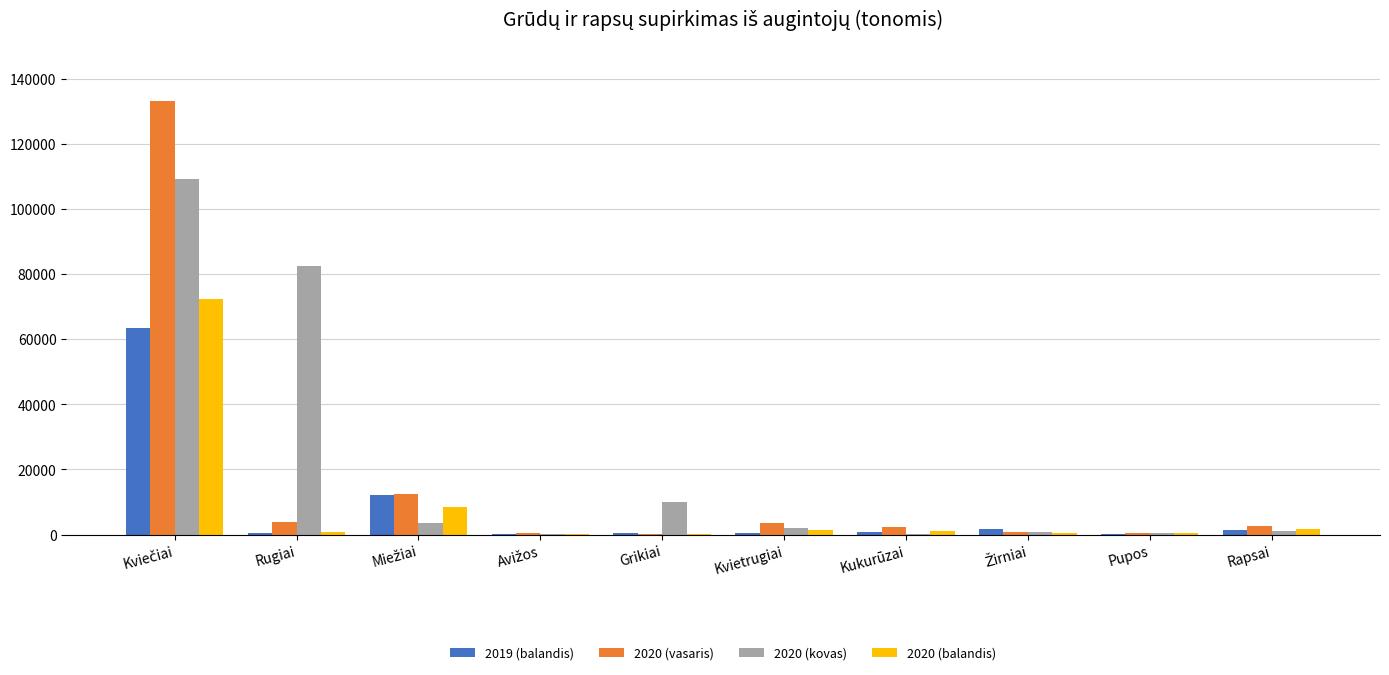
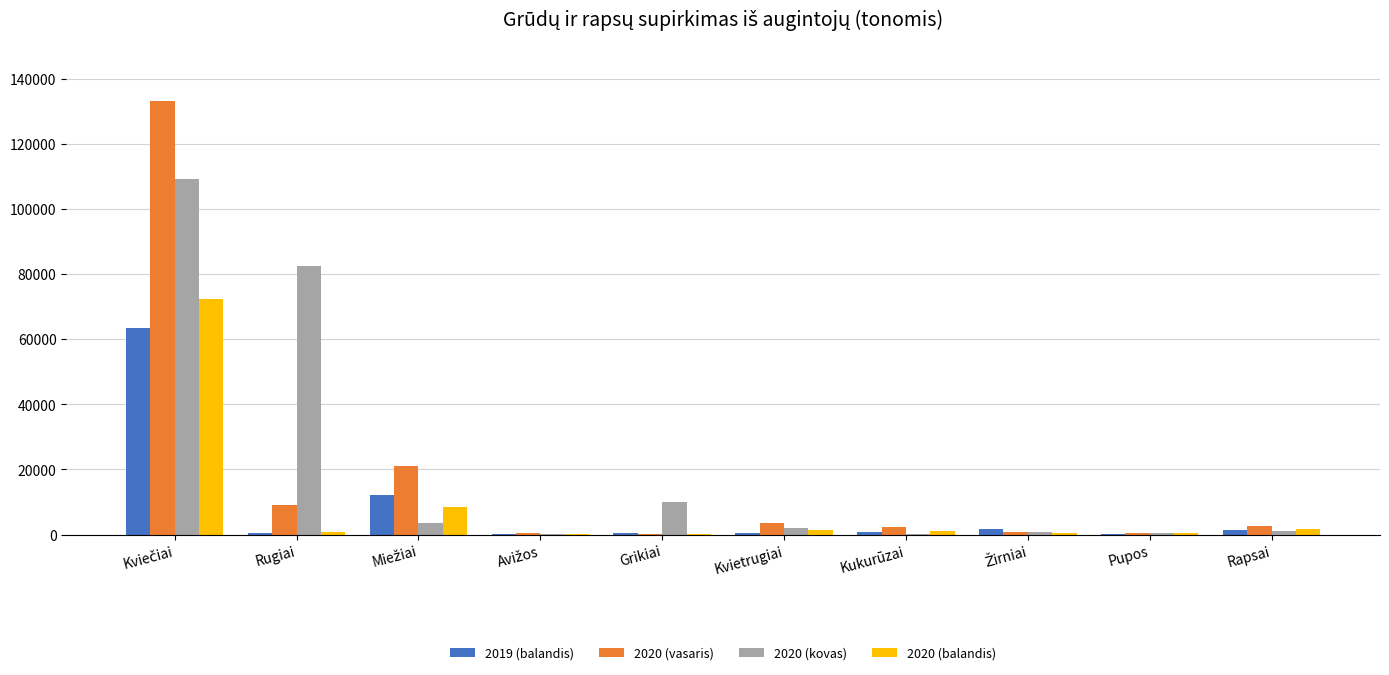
  {
    "2019 (balandis)": {
      "Kviečiai": 64000,
      "Miežiai": 12000,
      "Žirniai": 2000,
      "Rapsai": 1000
    },
    "2020 (vasaris)": {
      "Kviečiai": 133000,
-     "Rugiai": 4000,
-     "Miežiai": 13000,
+     "Rugiai": 9000,
+     "Miežiai": 21000,
      "Kvietrugiai": 3000,
      "Kukurūzai": 2000,
      "Rapsai": 2000
    },
    "2020 (kovas)": {
      "Kviečiai": 109000,
      "Rugiai": 83000,
      "Miežiai": 4000,
      "Grikiai": 10000,
      "Kvietrugiai": 2000,
      "Žirniai": 1000,
      "Rapsai": 1000
    },
    "2020 (balandis)": {
      "Kviečiai": 72000,
      "Rugiai": 1000,
      "Miežiai": 9000,
      "Kvietrugiai": 1000,
      "Kukurūzai": 1000,
      "Rapsai": 2000
    }
  }
